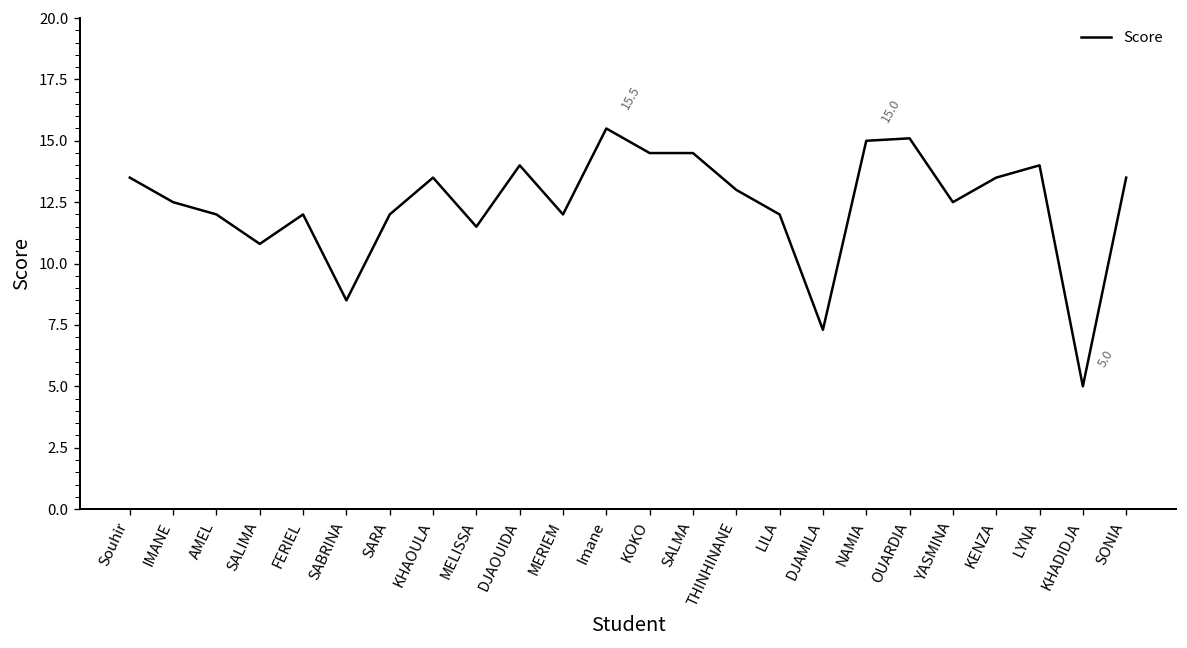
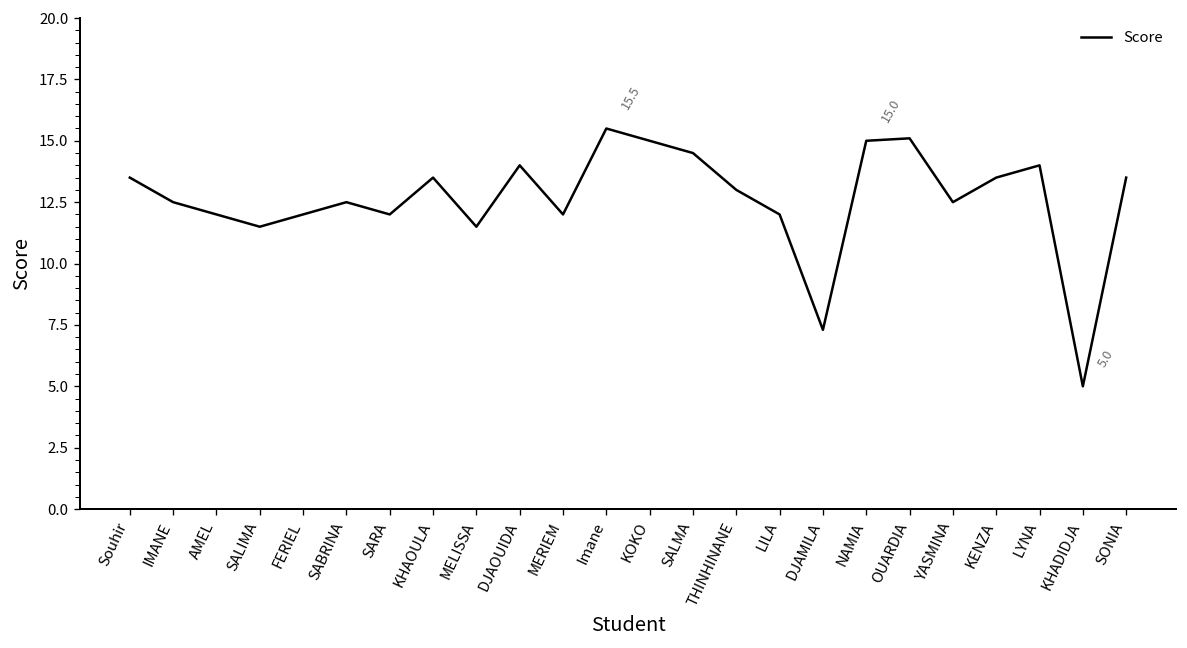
  {
    "Souhir": 13.5,
    "IMANE": 12.5,
    "AMEL": 12.0,
-   "SALIMA": 10.8,
+   "SALIMA": 11.5,
    "FERIEL": 12.0,
-   "SABRINA": 8.5,
+   "SABRINA": 12.5,
    "SARA": 12.0,
    "KHAOULA": 13.5,
    "MELISSA": 11.5,
    "DJAOUIDA": 14.0,
    "MERIEM": 12.0,
-   "KOKO": 14.5,
+   "KOKO": 15.0,
    "SALMA": 14.5,
    "THINHINANE": 13.0,
    "LILA": 12.0,
    "DJAMILA": 7.3,
    "YASMINA": 12.5,
    "KENZA": 13.5,
    "LYNA": 14.0,
    "SONIA": 13.5
  }
